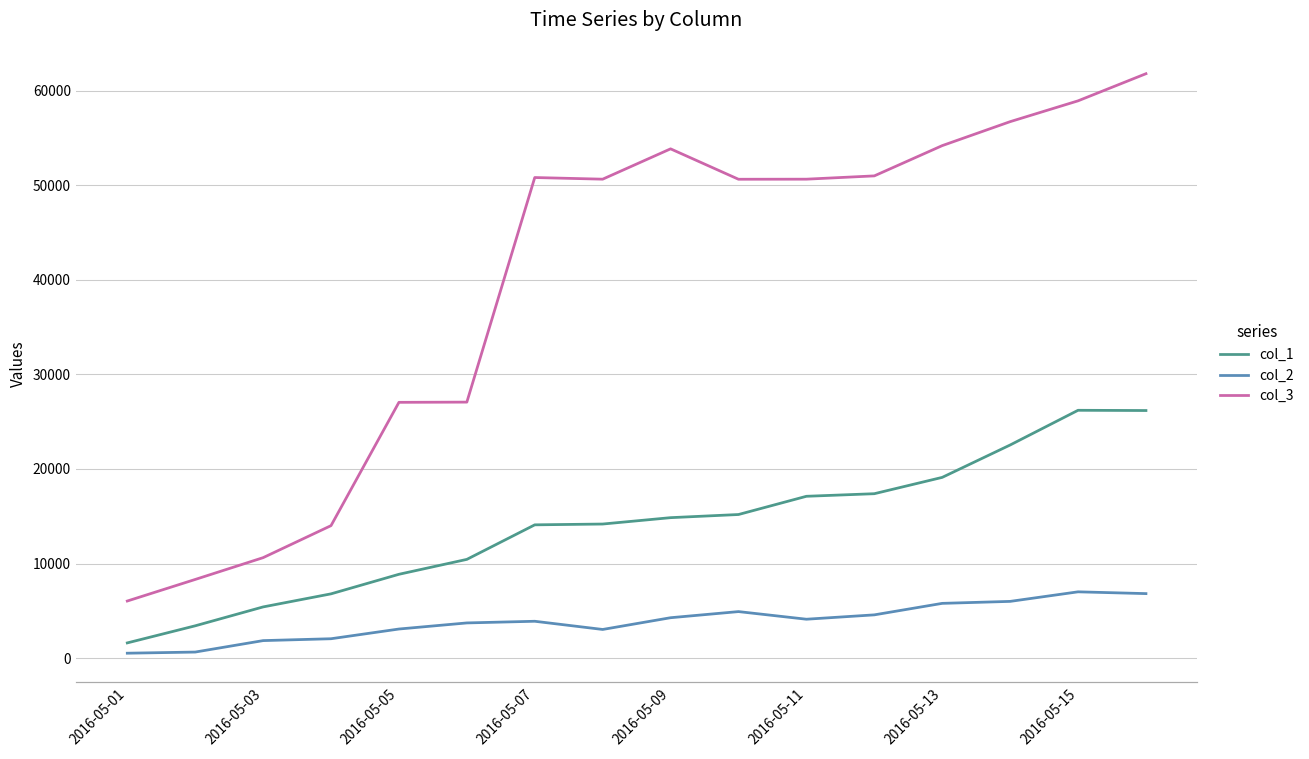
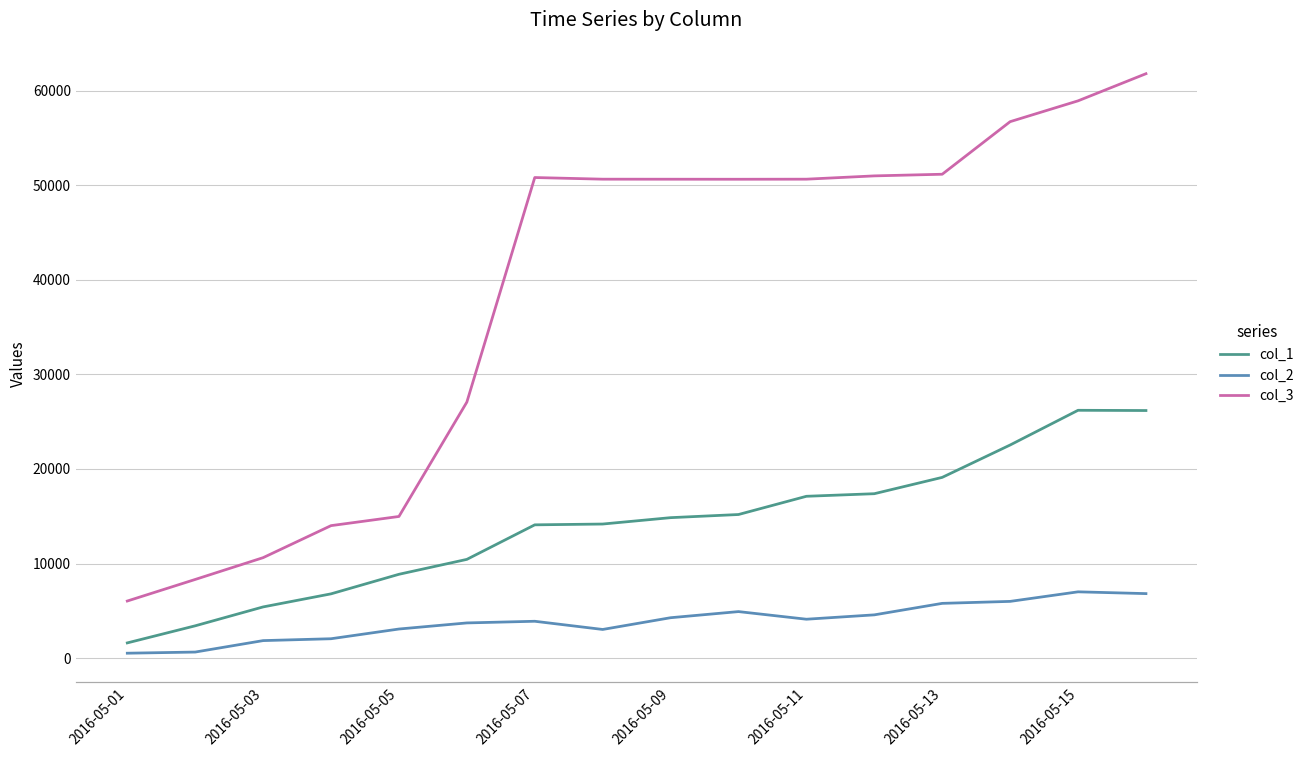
  {
    "col_3": {
      "2016-05-01": 6000,
      "2016-05-03": 11000,
-     "2016-05-05": 27000,
+     "2016-05-05": 15000,
      "2016-05-07": 51000,
-     "2016-05-09": 54000,
+     "2016-05-09": 51000,
      "2016-05-11": 51000,
-     "2016-05-13": 54000,
+     "2016-05-13": 51000,
      "2016-05-15": 59000
    }
  }
